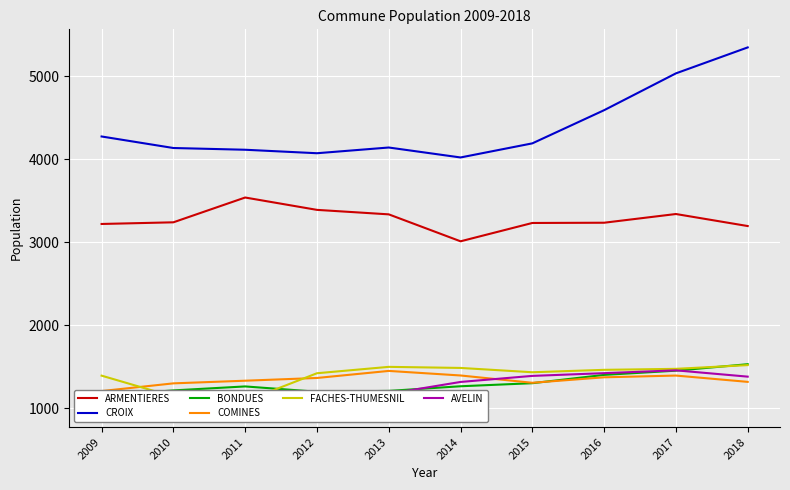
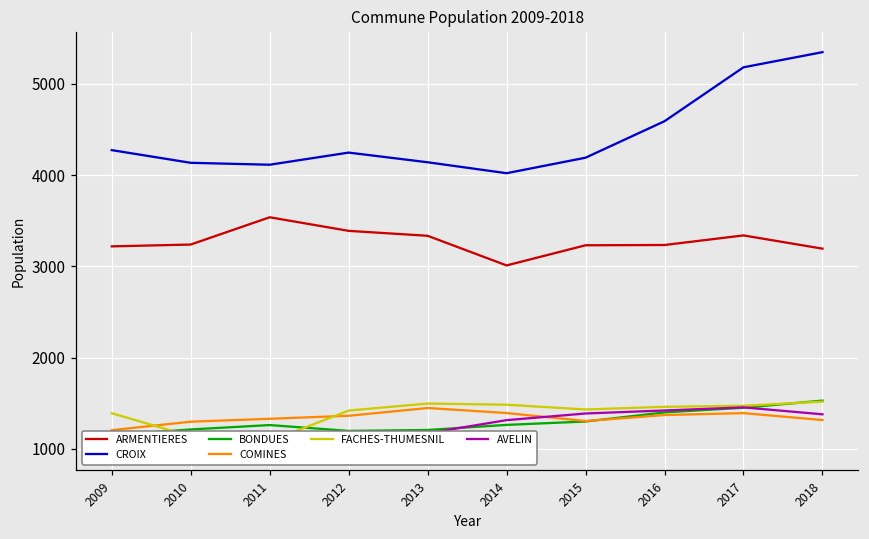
  {
    "ARMENTIERES": {
      "2009": 3200,
      "2010": 3200,
      "2011": 3500,
      "2012": 3400,
      "2013": 3300,
      "2014": 3000,
      "2015": 3200,
      "2016": 3200,
      "2017": 3300,
      "2018": 3200
    },
    "CROIX": {
      "2009": 4300,
      "2010": 4100,
      "2011": 4100,
-     "2012": 4100,
+     "2012": 4200,
      "2013": 4100,
      "2014": 4000,
      "2015": 4200,
      "2016": 4600,
-     "2017": 5000,
+     "2017": 5200,
      "2018": 5300
    },
    "BONDUES": {
      "2011": 1300,
      "2014": 1300
    },
    "COMINES": {
      "2010": 1300,
      "2011": 1300,
      "2012": 1400,
      "2013": 1400,
      "2014": 1400,
      "2017": 1400,
      "2018": 1300
    },
    "FACHES-THUMESNIL": {
      "2009": 1400,
      "2012": 1400,
      "2013": 1500,
      "2014": 1500,
      "2015": 1400,
      "2016": 1500
    },
    "AVELIN": {
      "2014": 1300,
      "2015": 1400,
      "2018": 1400
    }
  }
